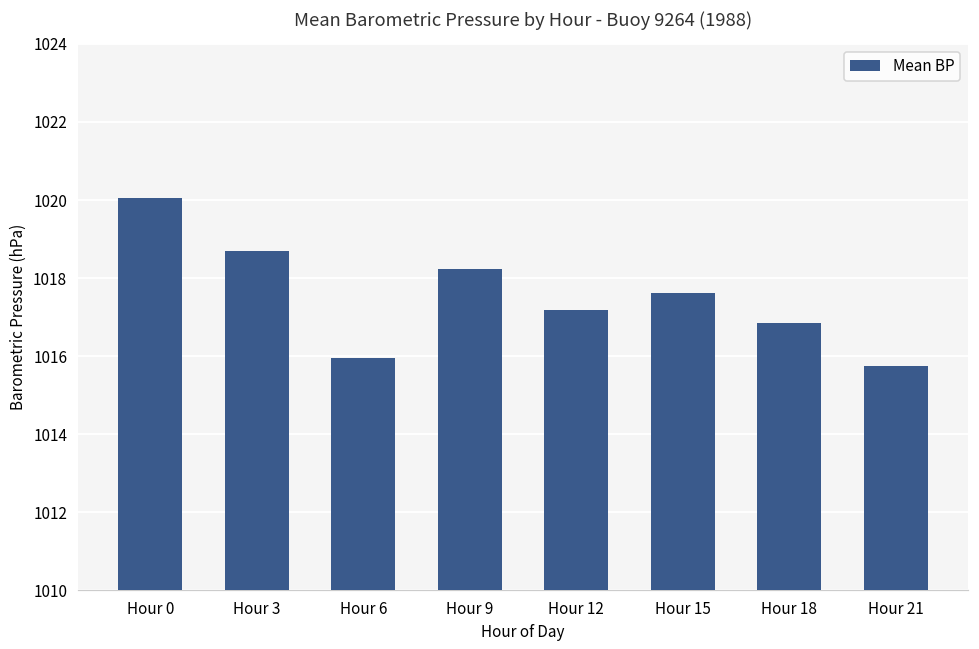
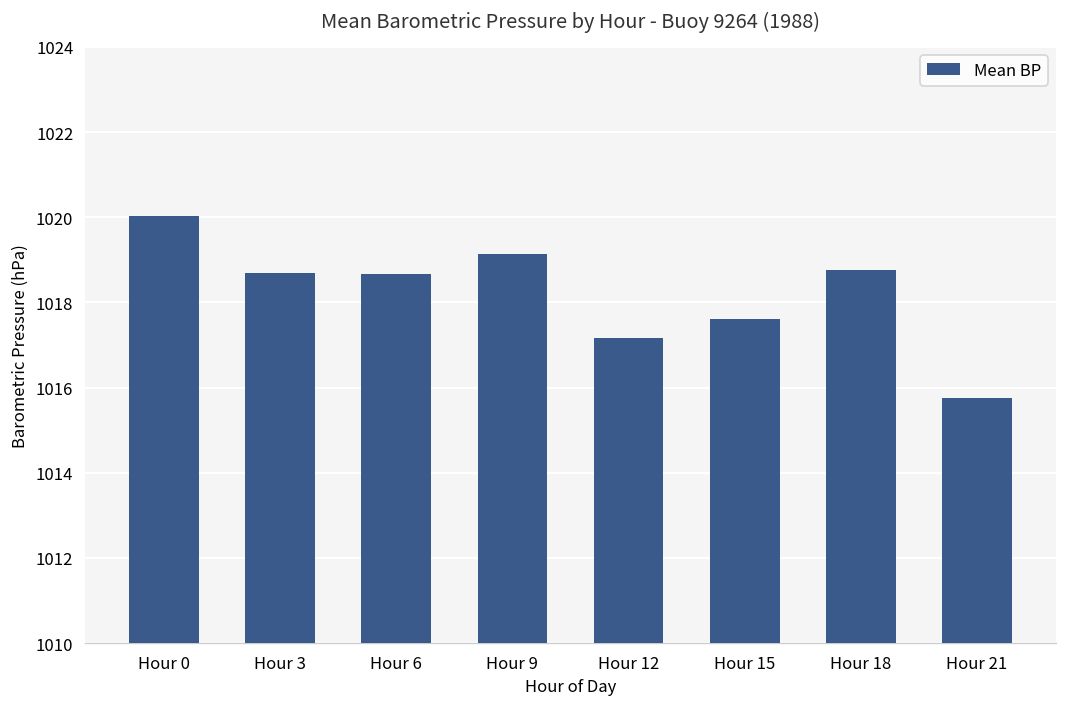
  {
    "Hour 0": 1020.0,
    "Hour 3": 1018.7,
-   "Hour 6": 1016.0,
-   "Hour 9": 1018.2,
+   "Hour 6": 1018.7,
+   "Hour 9": 1019.1,
    "Hour 12": 1017.2,
    "Hour 15": 1017.6,
-   "Hour 18": 1016.9,
+   "Hour 18": 1018.8,
    "Hour 21": 1015.8
  }
